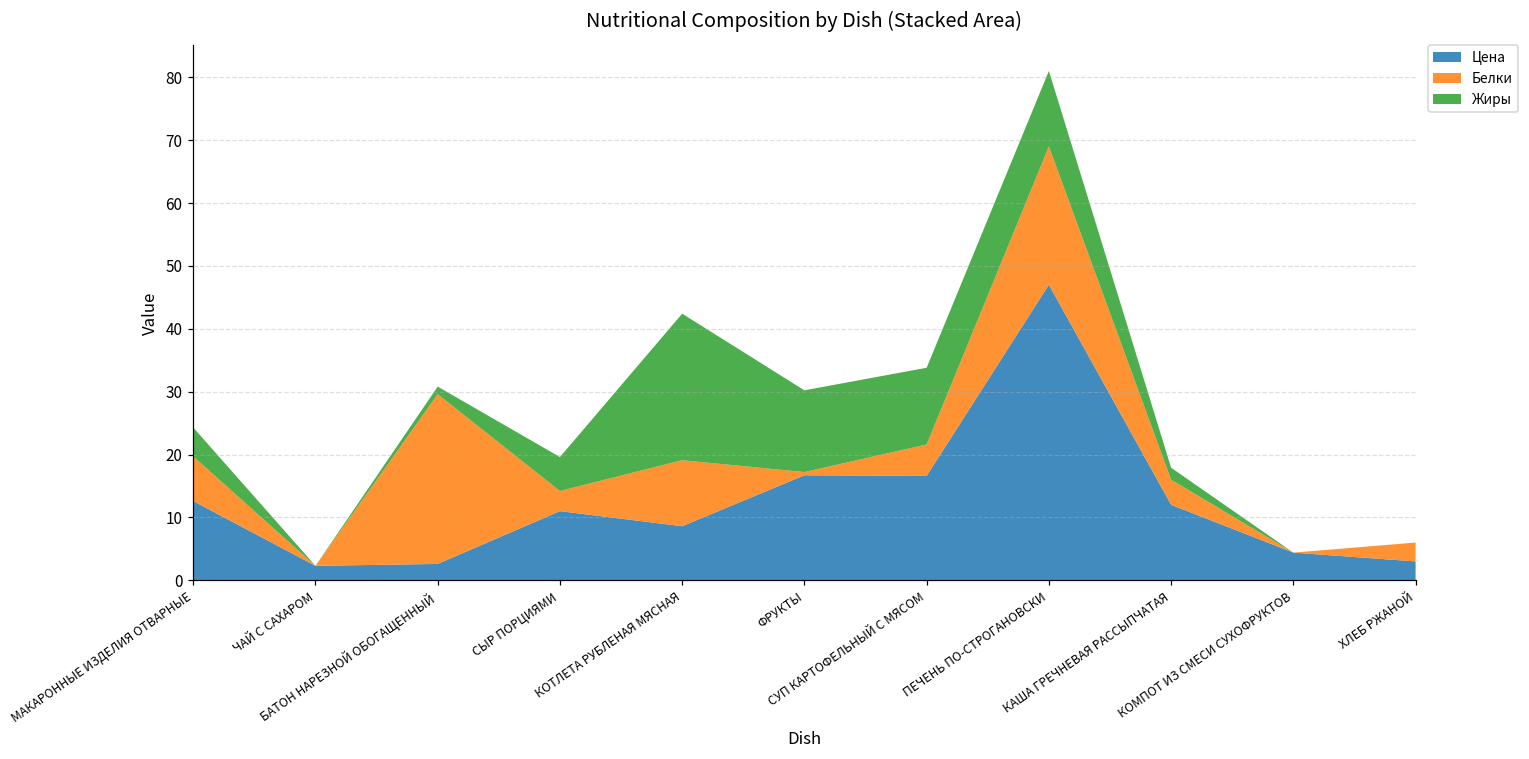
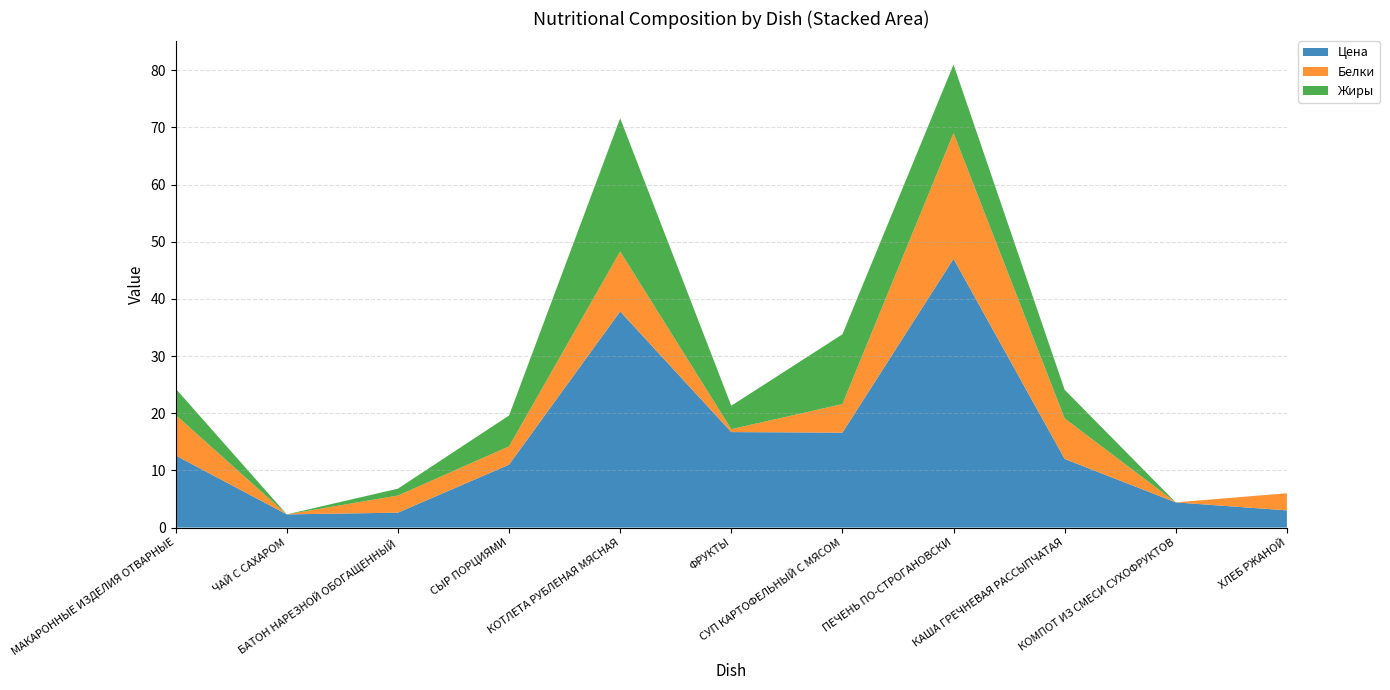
  {
    "Цена": {
      "МАКАРОННЫЕ ИЗДЕЛИЯ ОТВАРНЫЕ": 13,
      "БАТОН НАРЕЗНОЙ ОБОГАЩЕННЫЙ": 3,
      "СЫР ПОРЦИЯМИ": 11,
-     "КОТЛЕТА РУБЛЕНАЯ МЯСНАЯ": 9,
+     "КОТЛЕТА РУБЛЕНАЯ МЯСНАЯ": 38,
      "ФРУКТЫ": 17,
      "СУП КАРТОФЕЛЬНЫЙ С МЯСОМ": 17,
      "ПЕЧЕНЬ ПО-СТРОГАНОВСКИ": 47,
      "КАША ГРЕЧНЕВАЯ РАССЫПЧАТАЯ": 12,
      "ХЛЕБ РЖАНОЙ": 3
    },
    "Белки": {
      "МАКАРОННЫЕ ИЗДЕЛИЯ ОТВАРНЫЕ": 7,
-     "БАТОН НАРЕЗНОЙ ОБОГАЩЕННЫЙ": 27,
+     "БАТОН НАРЕЗНОЙ ОБОГАЩЕННЫЙ": 3,
      "СЫР ПОРЦИЯМИ": 3,
      "КОТЛЕТА РУБЛЕНАЯ МЯСНАЯ": 11,
      "ФРУКТЫ": 1,
      "СУП КАРТОФЕЛЬНЫЙ С МЯСОМ": 5,
      "ПЕЧЕНЬ ПО-СТРОГАНОВСКИ": 22,
-     "КАША ГРЕЧНЕВАЯ РАССЫПЧАТАЯ": 4
+     "КАША ГРЕЧНЕВАЯ РАССЫПЧАТАЯ": 7
    },
    "Жиры": {
      "МАКАРОННЫЕ ИЗДЕЛИЯ ОТВАРНЫЕ": 5,
      "БАТОН НАРЕЗНОЙ ОБОГАЩЕННЫЙ": 1,
      "СЫР ПОРЦИЯМИ": 5,
      "КОТЛЕТА РУБЛЕНАЯ МЯСНАЯ": 23,
-     "ФРУКТЫ": 13,
+     "ФРУКТЫ": 4,
      "СУП КАРТОФЕЛЬНЫЙ С МЯСОМ": 12,
      "ПЕЧЕНЬ ПО-СТРОГАНОВСКИ": 12,
-     "КАША ГРЕЧНЕВАЯ РАССЫПЧАТАЯ": 2
+     "КАША ГРЕЧНЕВАЯ РАССЫПЧАТАЯ": 5
    }
  }
